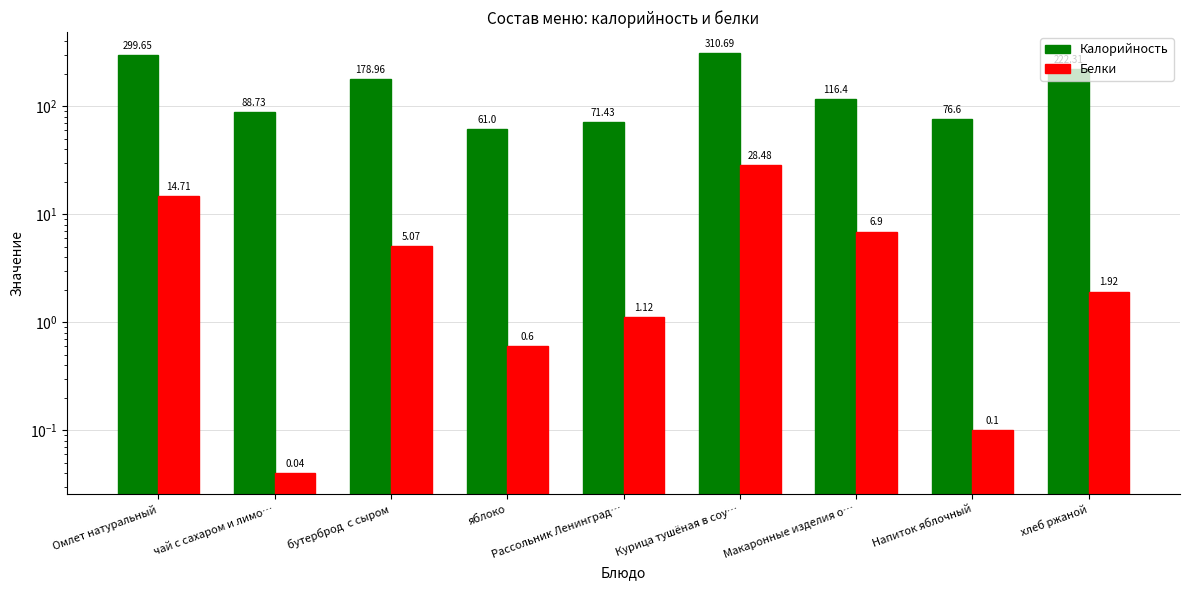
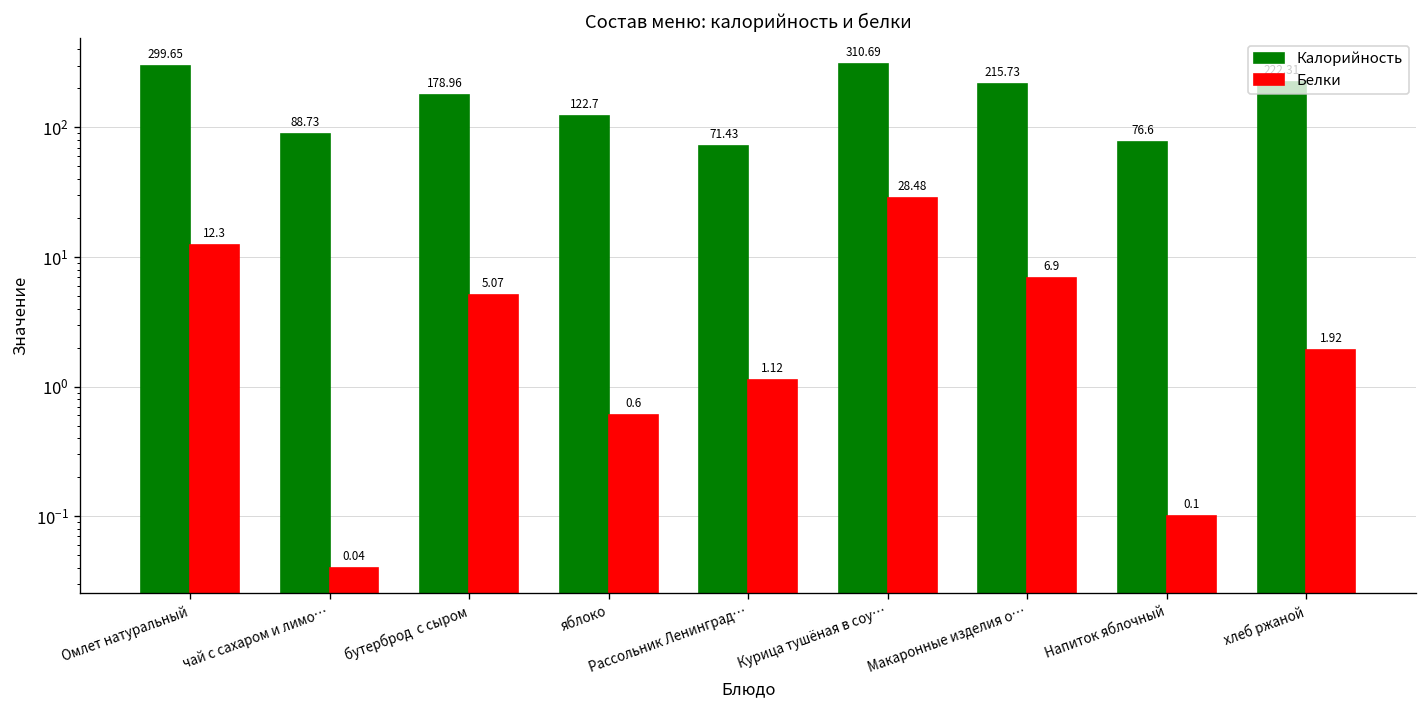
  {
    "Калорийность": {
      "Омлет натуральный": 299.65,
      "чай с сахаром и лимо…": 88.73,
      "бутерброд с сыром": 178.96,
-     "яблоко": 61.0,
+     "яблоко": 122.7,
      "Рассольник Ленинград…": 71.43,
      "Курица тушёная в соу…": 310.69,
-     "Макаронные изделия о…": 116.4,
+     "Макаронные изделия о…": 215.73,
      "Напиток яблочный": 76.6
    },
    "Белки": {
-     "Омлет натуральный": 14.71,
+     "Омлет натуральный": 12.3,
      "чай с сахаром и лимо…": 0.04,
      "бутерброд с сыром": 5.07,
      "яблоко": 0.6,
      "Рассольник Ленинград…": 1.12,
      "Курица тушёная в соу…": 28.48,
      "Макаронные изделия о…": 6.9,
      "Напиток яблочный": 0.1,
      "хлеб ржаной": 1.92
    }
  }
